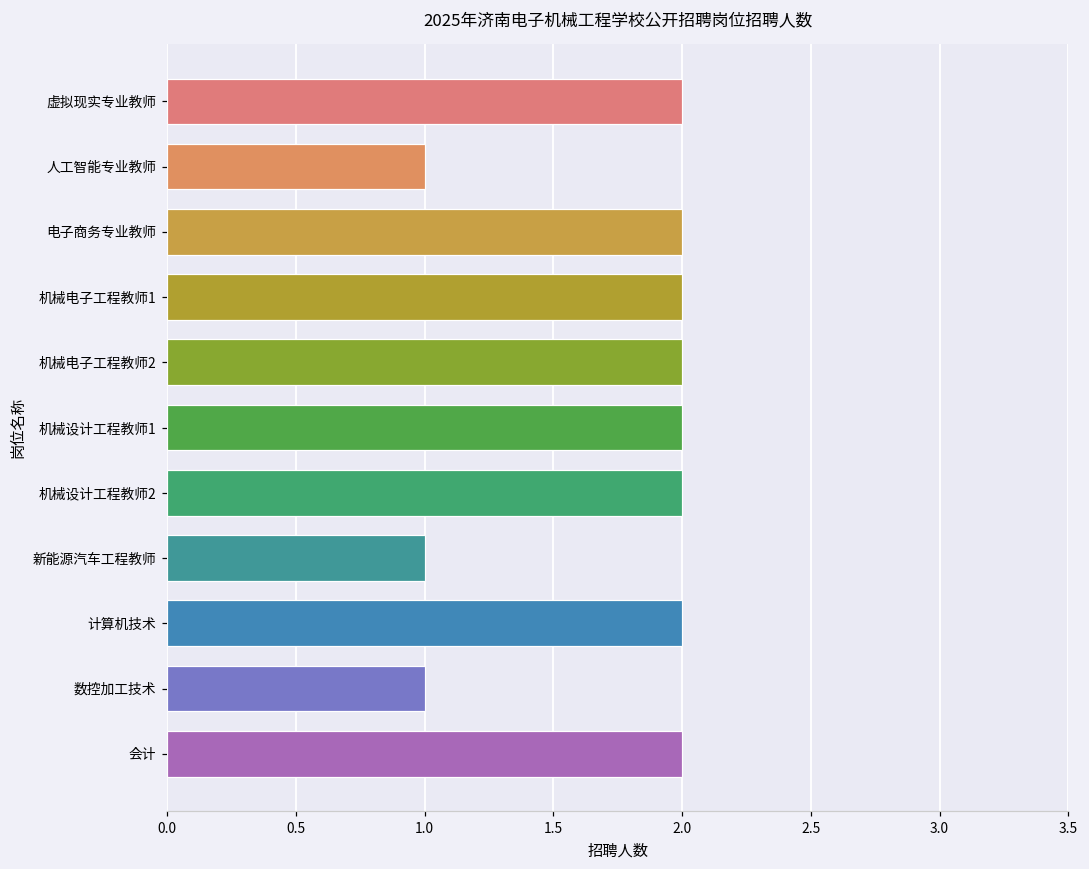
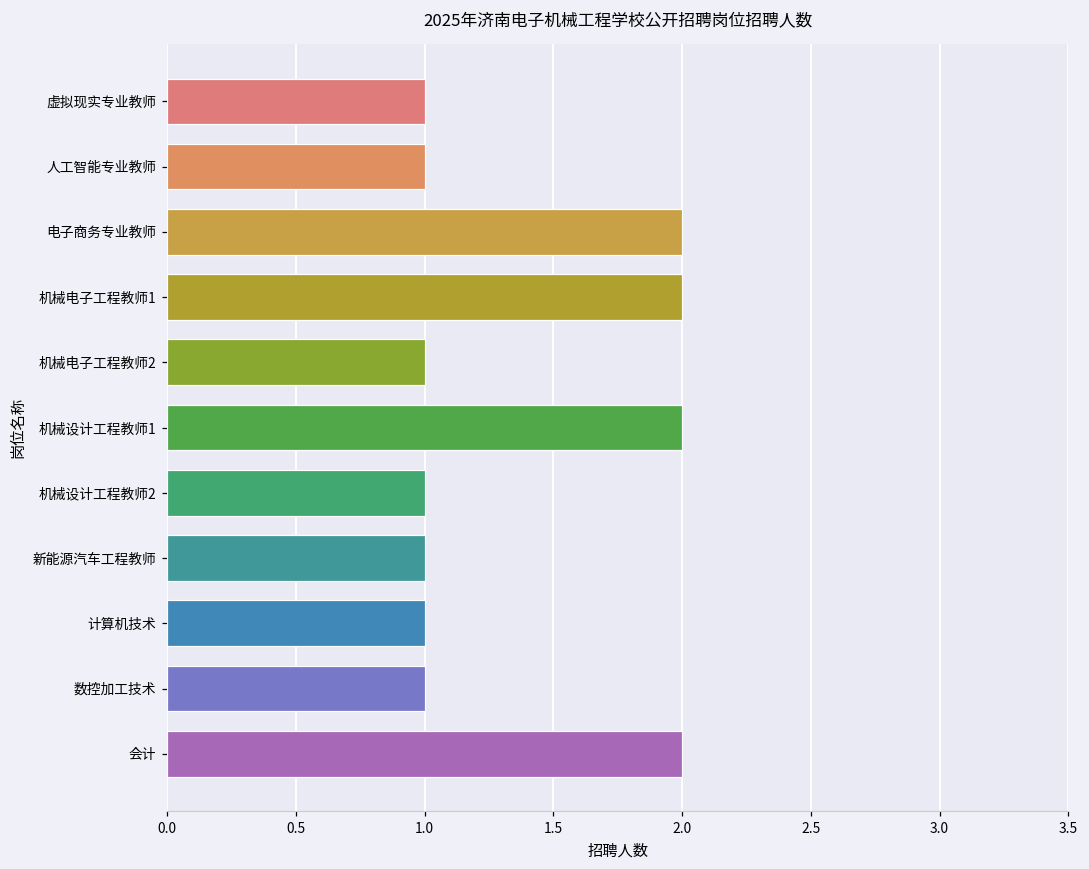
  {
-   "虚拟现实专业教师": 2,
+   "虚拟现实专业教师": 1,
    "人工智能专业教师": 1,
    "电子商务专业教师": 2,
    "机械电子工程教师1": 2,
-   "机械电子工程教师2": 2,
+   "机械电子工程教师2": 1,
    "机械设计工程教师1": 2,
-   "机械设计工程教师2": 2,
+   "机械设计工程教师2": 1,
    "新能源汽车工程教师": 1,
-   "计算机技术": 2,
+   "计算机技术": 1,
    "数控加工技术": 1,
    "会计": 2
  }
